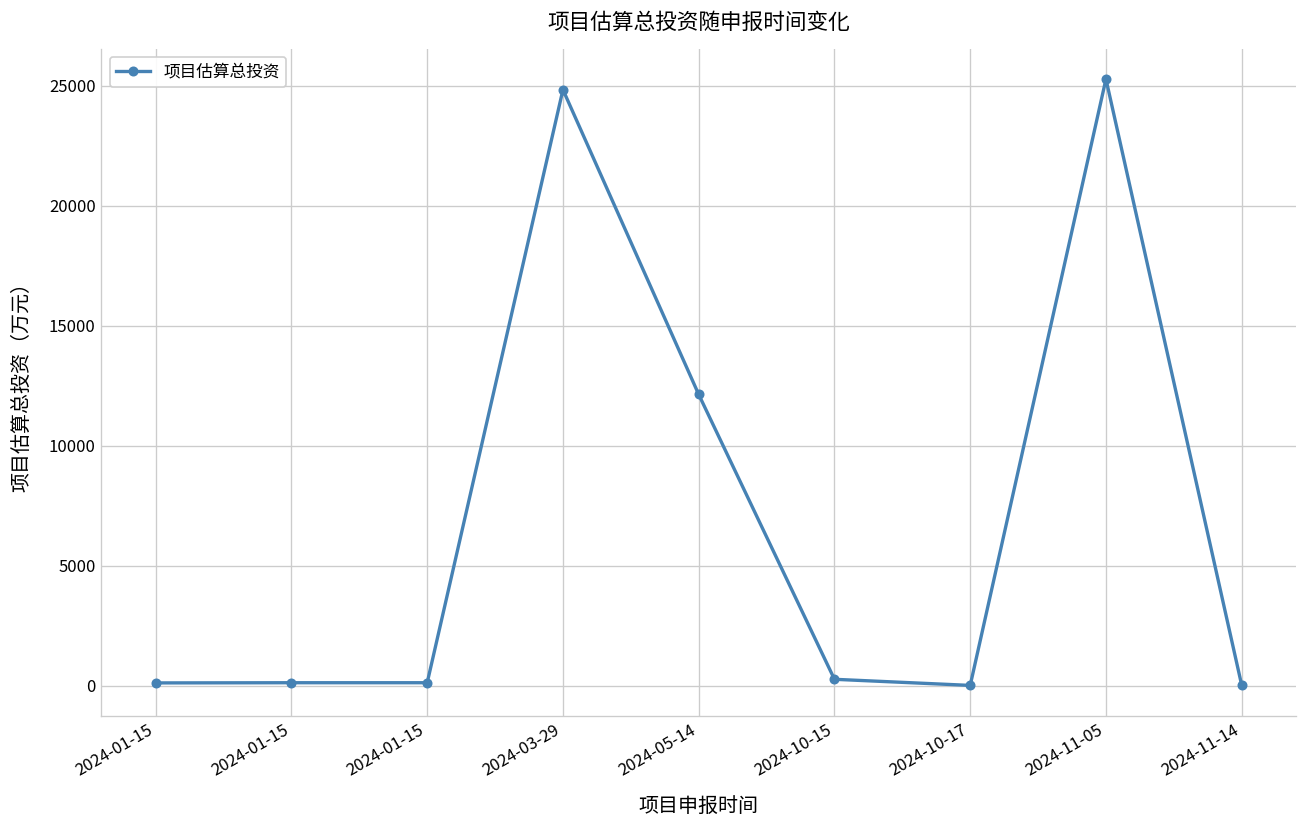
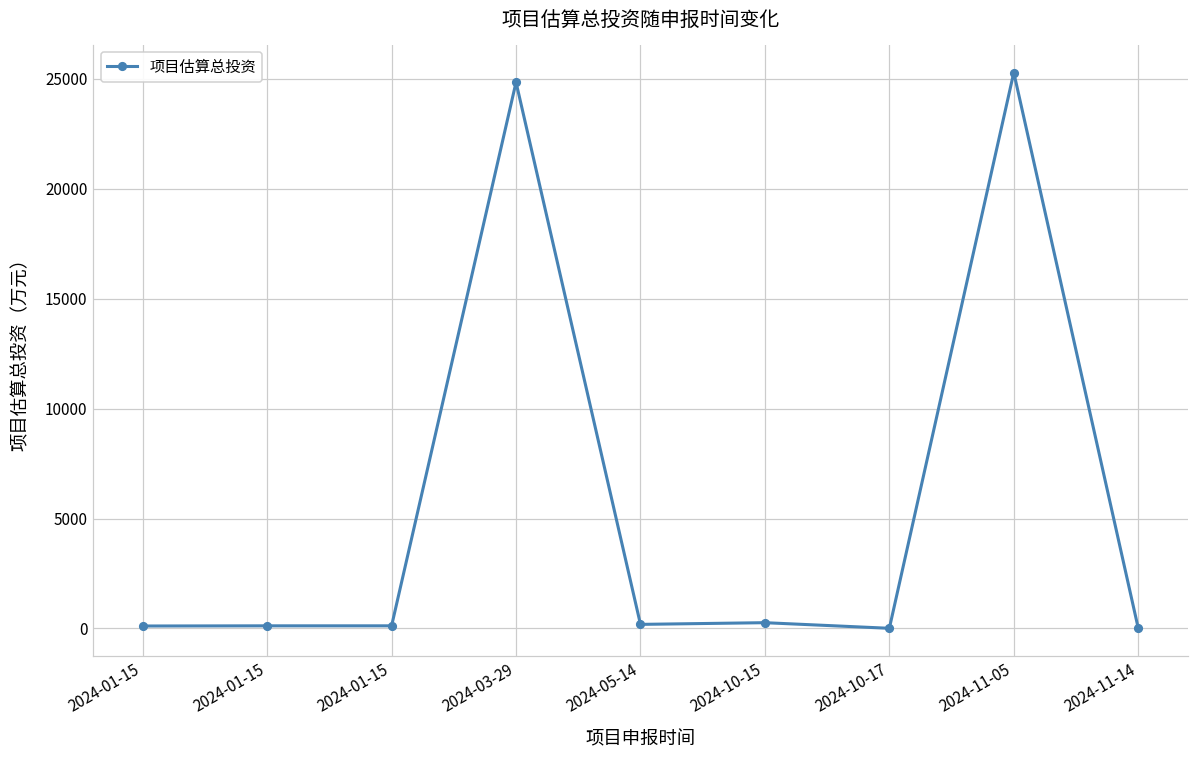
  {
    "2024-03-29": 24800,
-   "2024-05-14": 12100,
+   "2024-05-14": 200,
    "2024-10-15": 300,
    "2024-10-17": 0,
    "2024-11-05": 25300,
    "2024-11-14": 0
  }
